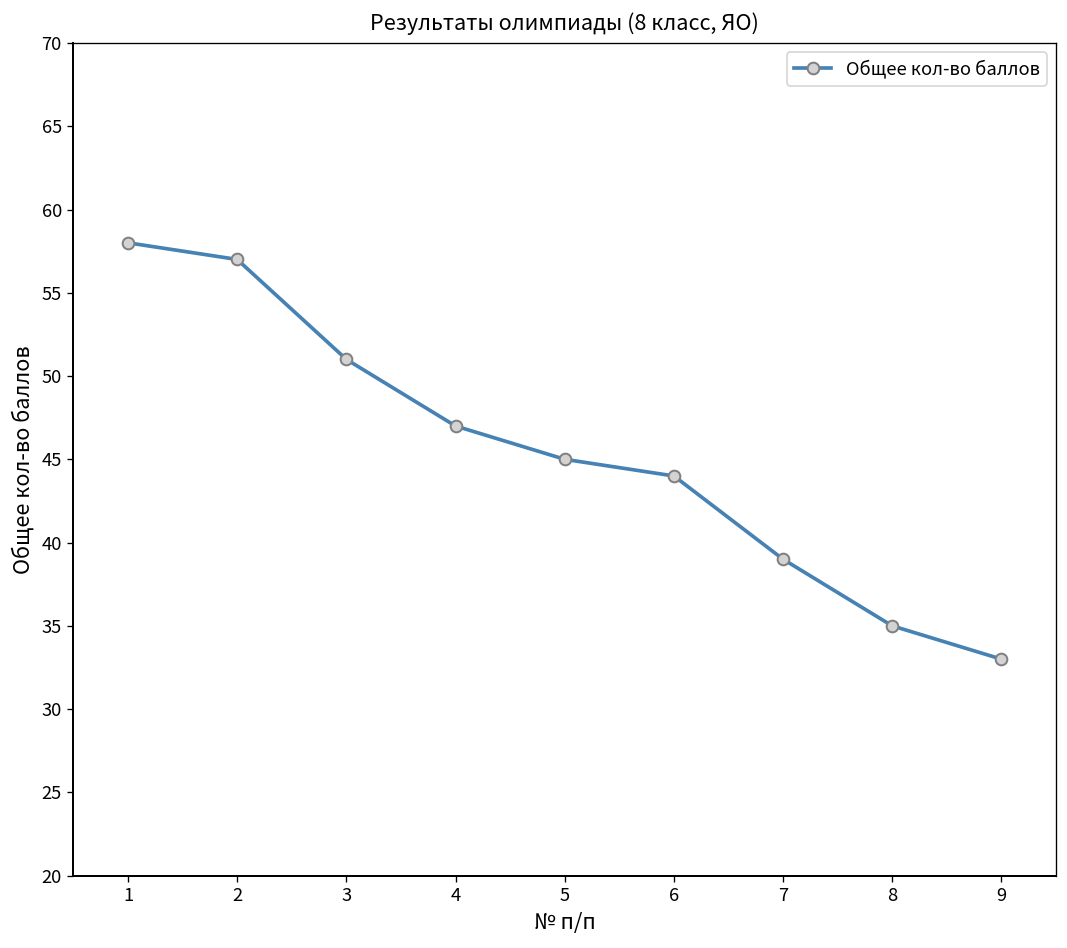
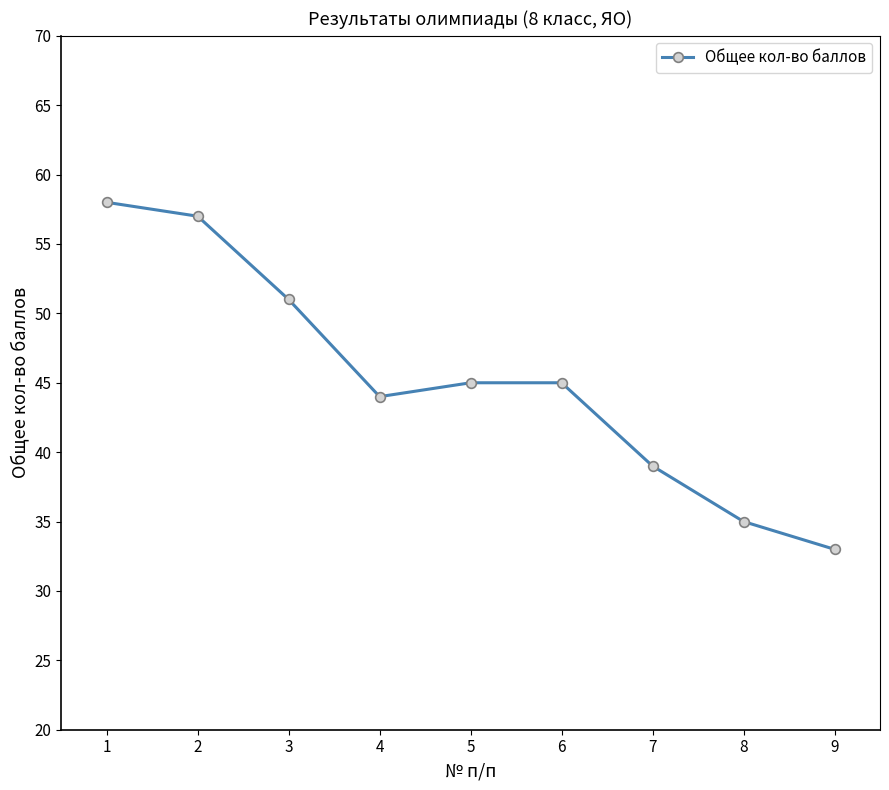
  {
    "1": 58,
    "2": 57,
    "3": 51,
-   "4": 47,
+   "4": 44,
    "5": 45,
-   "6": 44,
+   "6": 45,
    "7": 39,
    "8": 35,
    "9": 33
  }
